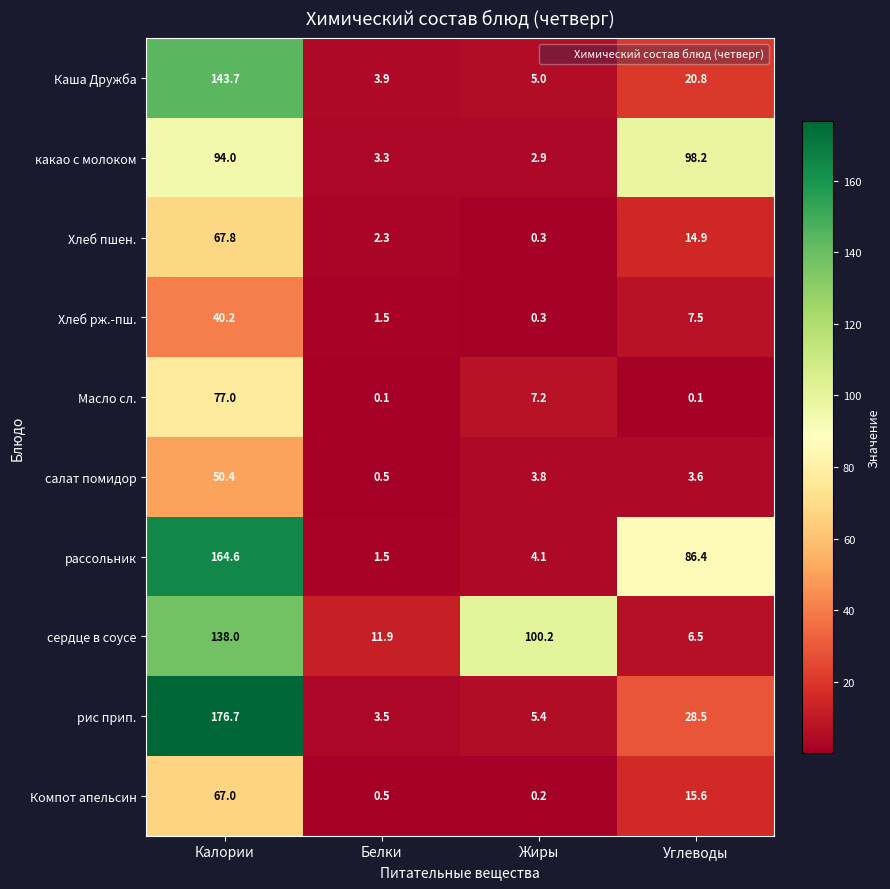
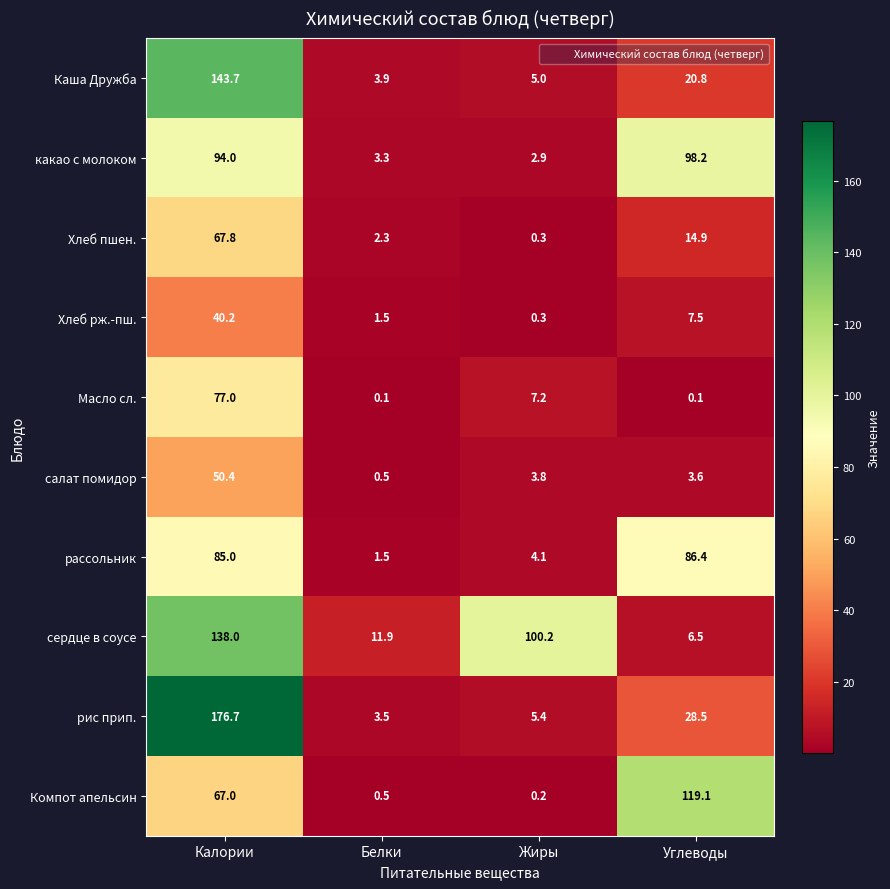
  {
    "Каша Дружба": {
      "Калории": 143.7,
      "Белки": 3.9,
      "Жиры": 5.0,
      "Углеводы": 20.8
    },
    "какао с молоком": {
      "Калории": 94.0,
      "Белки": 3.3,
      "Жиры": 2.9,
      "Углеводы": 98.2
    },
    "Хлеб пшен.": {
      "Калории": 67.8,
      "Белки": 2.3,
      "Жиры": 0.3,
      "Углеводы": 14.9
    },
    "Хлеб рж.-пш.": {
      "Калории": 40.2,
      "Белки": 1.5,
      "Жиры": 0.3,
      "Углеводы": 7.5
    },
    "Масло сл.": {
      "Калории": 77.0,
      "Белки": 0.1,
      "Жиры": 7.2,
      "Углеводы": 0.1
    },
    "салат помидор": {
      "Калории": 50.4,
      "Белки": 0.5,
      "Жиры": 3.8,
      "Углеводы": 3.6
    },
    "рассольник": {
-     "Калории": 164.6,
+     "Калории": 85.0,
      "Белки": 1.5,
      "Жиры": 4.1,
      "Углеводы": 86.4
    },
    "сердце в соусе": {
      "Калории": 138.0,
      "Белки": 11.9,
      "Жиры": 100.2,
      "Углеводы": 6.5
    },
    "рис прип.": {
      "Калории": 176.7,
      "Белки": 3.5,
      "Жиры": 5.4,
      "Углеводы": 28.5
    },
    "Компот апельсин": {
      "Калории": 67.0,
      "Белки": 0.5,
      "Жиры": 0.2,
-     "Углеводы": 15.6
+     "Углеводы": 119.1
    }
  }
